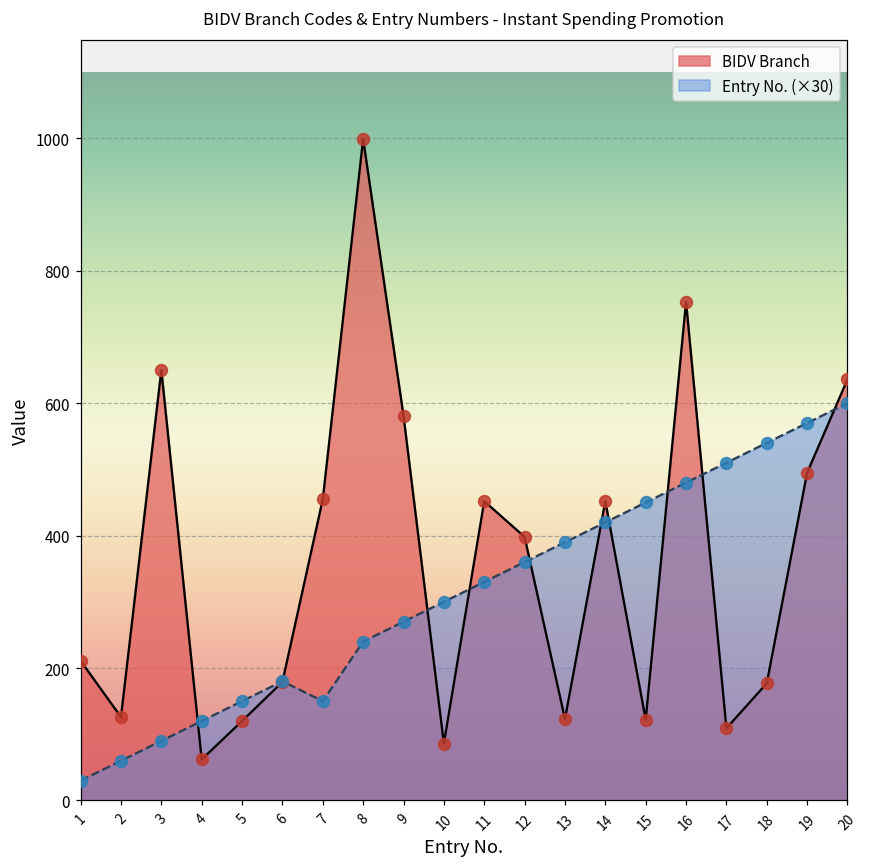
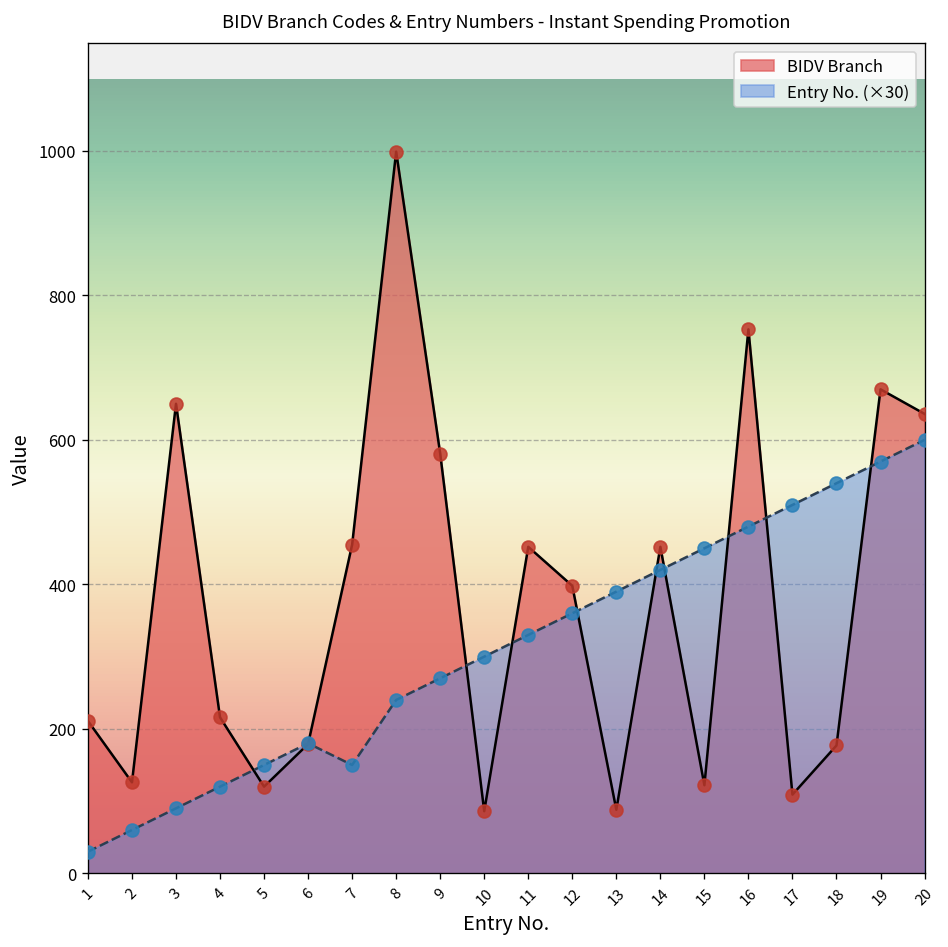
  {
    "BIDV Branch": {
      "1": 210,
      "2": 130,
      "3": 650,
-     "4": 60,
+     "4": 220,
      "5": 120,
      "7": 460,
      "8": 1000,
      "9": 580,
      "10": 90,
      "11": 450,
      "12": 400,
-     "13": 120,
+     "13": 90,
      "14": 450,
      "15": 120,
      "16": 750,
      "17": 110,
      "18": 180,
-     "19": 500,
+     "19": 670,
      "20": 640
    },
    "Entry No. (×30)": {
      "1": 30,
      "2": 60,
      "3": 90,
      "4": 120,
      "5": 150,
      "7": 150,
      "8": 240,
      "9": 270,
      "10": 300,
      "11": 330,
      "12": 360,
      "13": 390,
      "14": 420,
      "15": 450,
      "16": 480,
      "17": 510,
      "18": 540,
      "19": 570,
      "20": 600
    }
  }
